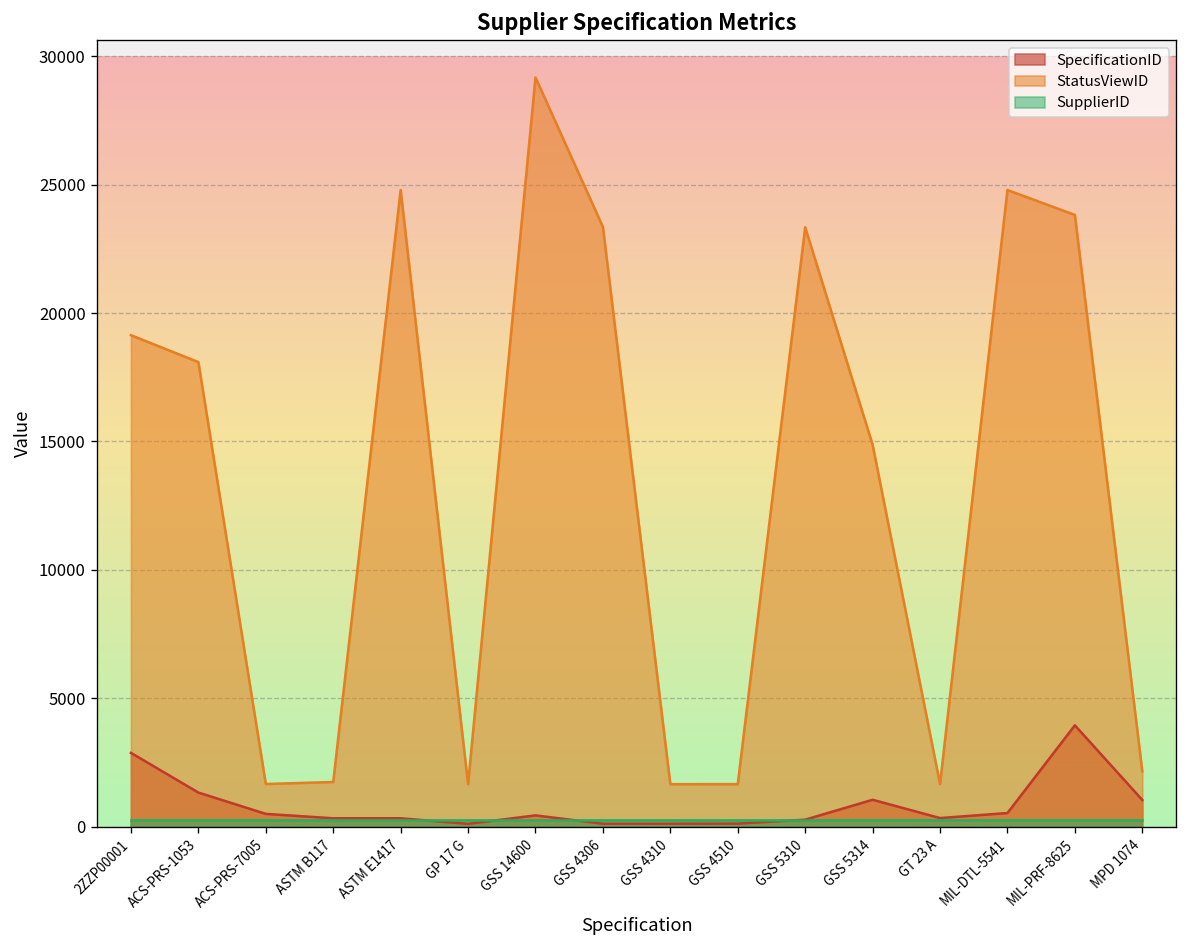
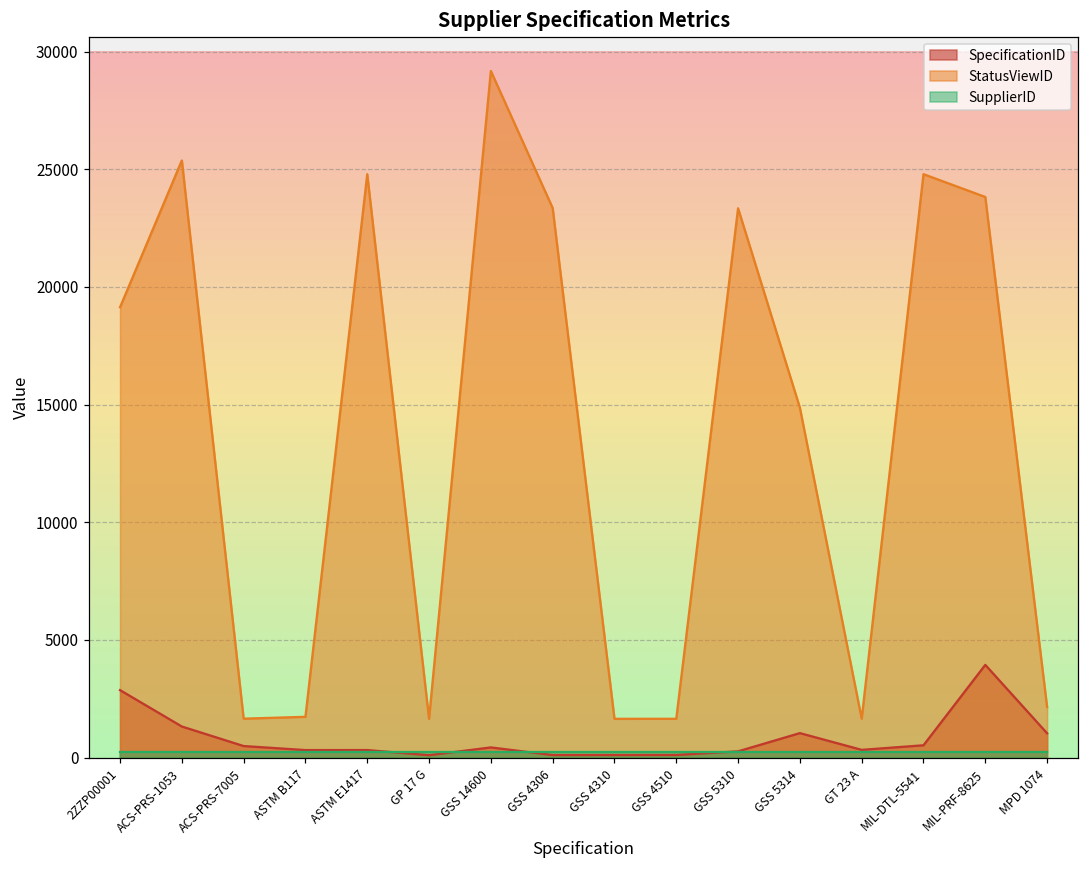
  {
    "SpecificationID": {
      "2ZZP00001": 2900,
      "ACS-PRS-1053": 1300,
      "ACS-PRS-7005": 500,
      "GP 17 G": 100,
      "GSS 14600": 400,
      "GSS 4306": 100,
      "GSS 4310": 100,
      "GSS 4510": 100,
      "GSS 5314": 1000,
      "MIL-DTL-5541": 500,
      "MIL-PRF-8625": 3900,
      "MPD 1074": 1000
    },
    "StatusViewID": {
      "2ZZP00001": 19100,
-     "ACS-PRS-1053": 18100,
+     "ACS-PRS-1053": 25400,
      "ACS-PRS-7005": 1700,
      "ASTM B117": 1700,
      "ASTM E1417": 24800,
      "GP 17 G": 1600,
      "GSS 14600": 29200,
      "GSS 4306": 23400,
      "GSS 4310": 1700,
      "GSS 4510": 1700,
      "GSS 5310": 23300,
      "GSS 5314": 14900,
      "GT 23 A": 1700,
      "MIL-DTL-5541": 24800,
      "MIL-PRF-8625": 23800,
      "MPD 1074": 2200
    },
    "SupplierID": {
      "2ZZP00001": 300,
      "ACS-PRS-1053": 300,
      "ACS-PRS-7005": 300,
      "GP 17 G": 300,
      "GSS 14600": 300,
      "GSS 4306": 300,
      "GSS 4310": 300,
      "GSS 4510": 300,
      "GSS 5314": 300,
      "MIL-DTL-5541": 300,
      "MIL-PRF-8625": 300,
      "MPD 1074": 300
    }
  }
